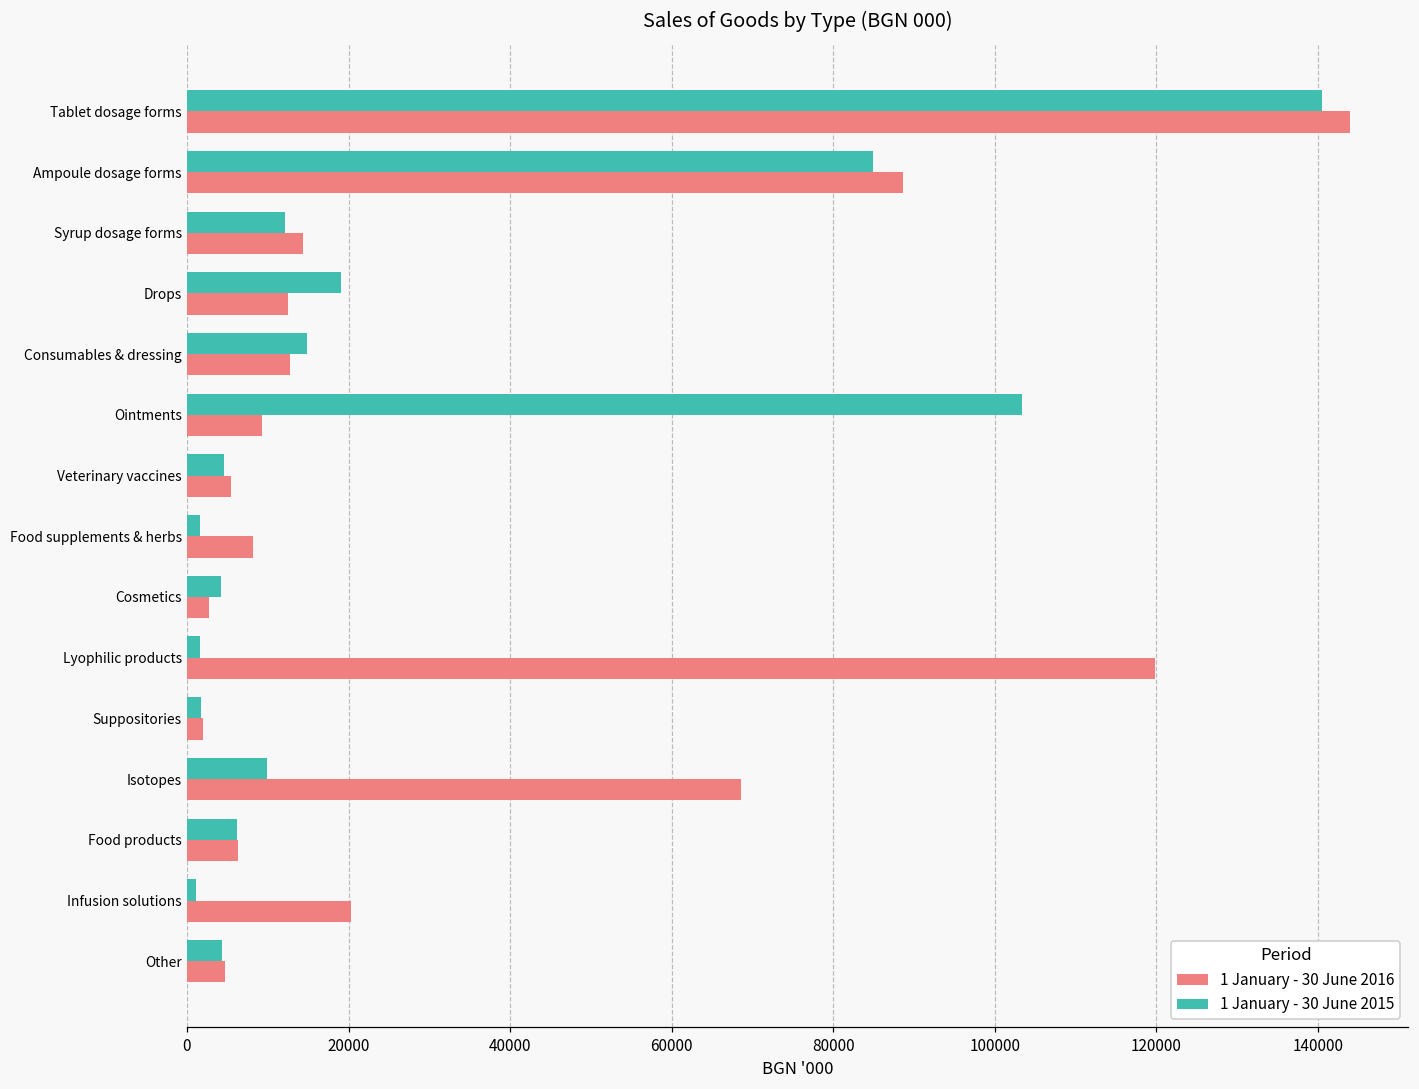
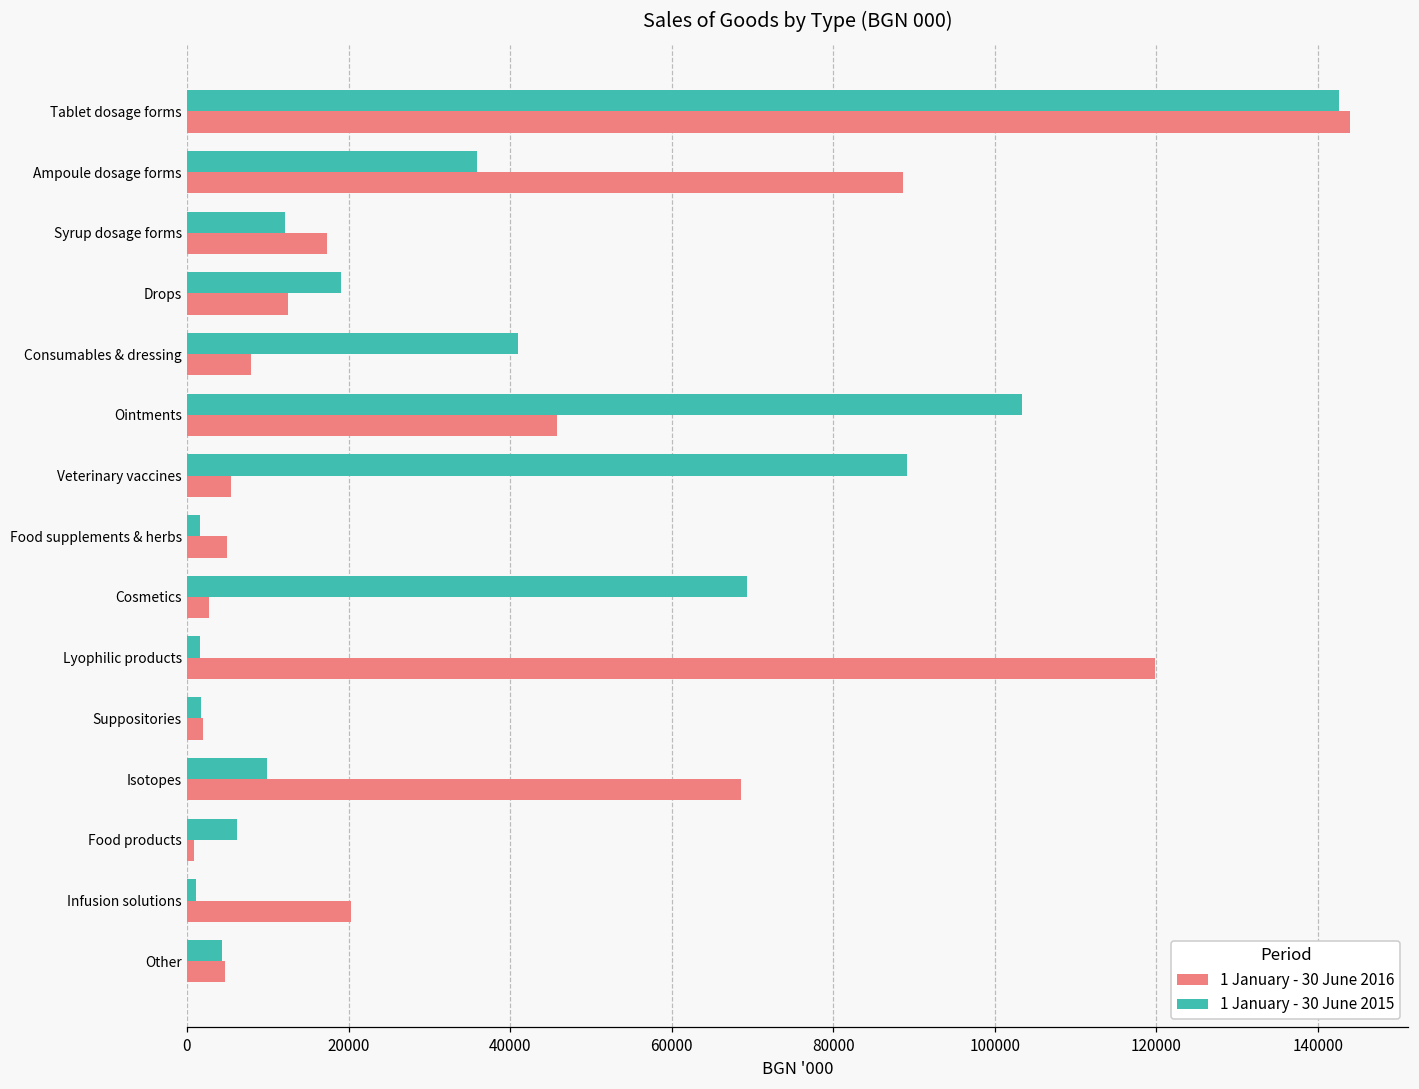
  {
    "1 January - 30 June 2016": {
      "Tablet dosage forms": 144000,
      "Ampoule dosage forms": 89000,
-     "Syrup dosage forms": 14000,
+     "Syrup dosage forms": 17000,
      "Drops": 13000,
-     "Consumables & dressing": 13000,
-     "Ointments": 9000,
+     "Consumables & dressing": 8000,
+     "Ointments": 46000,
      "Veterinary vaccines": 5000,
-     "Food supplements & herbs": 8000,
+     "Food supplements & herbs": 5000,
      "Cosmetics": 3000,
      "Lyophilic products": 120000,
      "Suppositories": 2000,
      "Isotopes": 69000,
-     "Food products": 6000,
+     "Food products": 1000,
      "Infusion solutions": 20000,
      "Other": 5000
    },
    "1 January - 30 June 2015": {
-     "Tablet dosage forms": 141000,
-     "Ampoule dosage forms": 85000,
+     "Tablet dosage forms": 143000,
+     "Ampoule dosage forms": 36000,
      "Syrup dosage forms": 12000,
      "Drops": 19000,
-     "Consumables & dressing": 15000,
+     "Consumables & dressing": 41000,
      "Ointments": 103000,
-     "Veterinary vaccines": 5000,
+     "Veterinary vaccines": 89000,
      "Food supplements & herbs": 2000,
-     "Cosmetics": 4000,
+     "Cosmetics": 69000,
      "Lyophilic products": 2000,
      "Suppositories": 2000,
      "Isotopes": 10000,
      "Food products": 6000,
      "Infusion solutions": 1000,
      "Other": 4000
    }
  }
